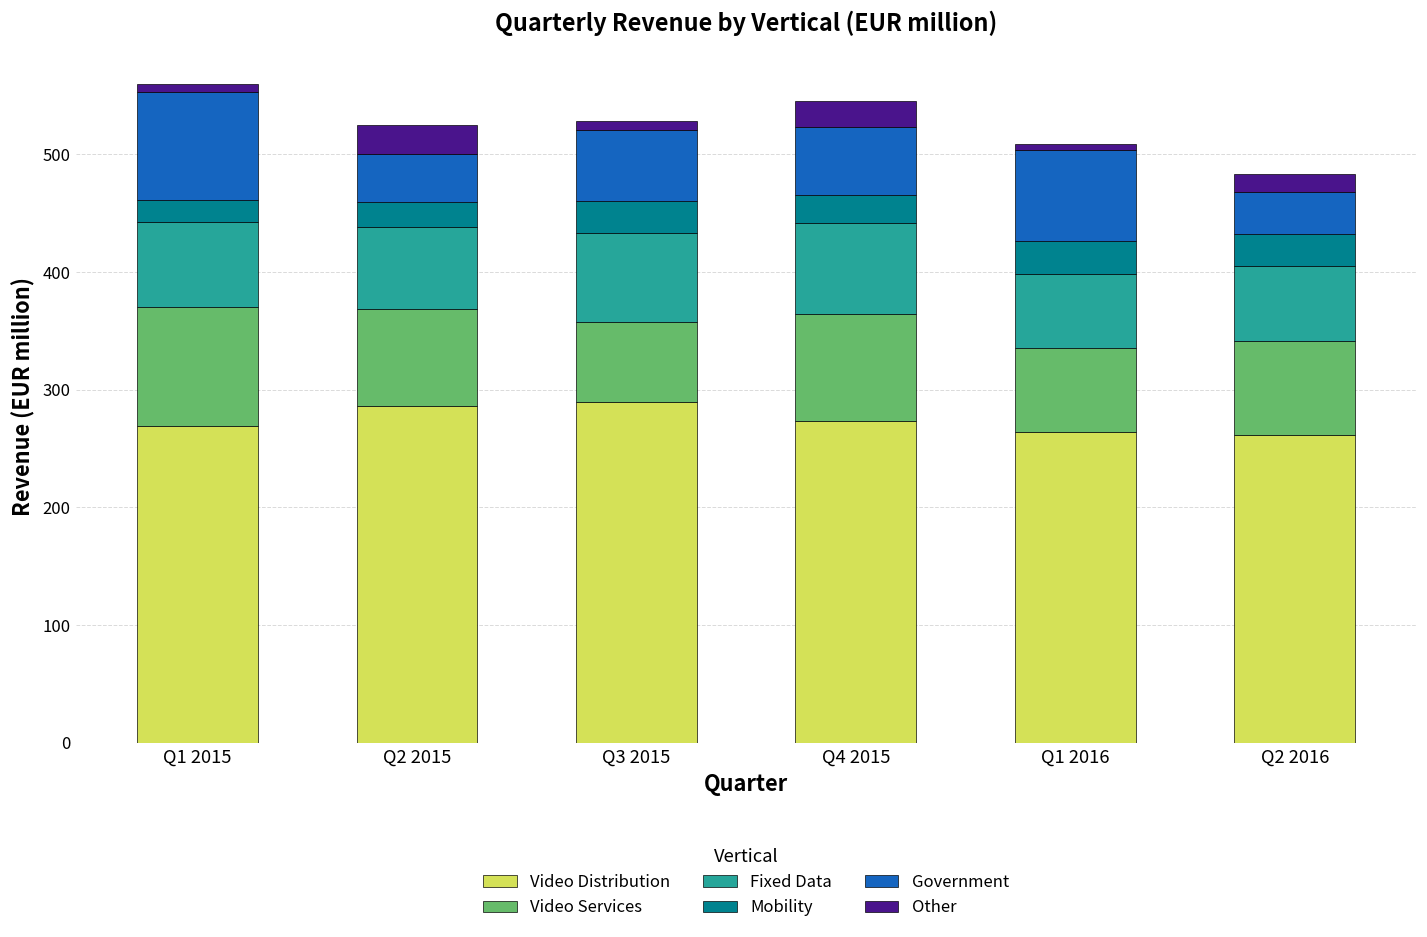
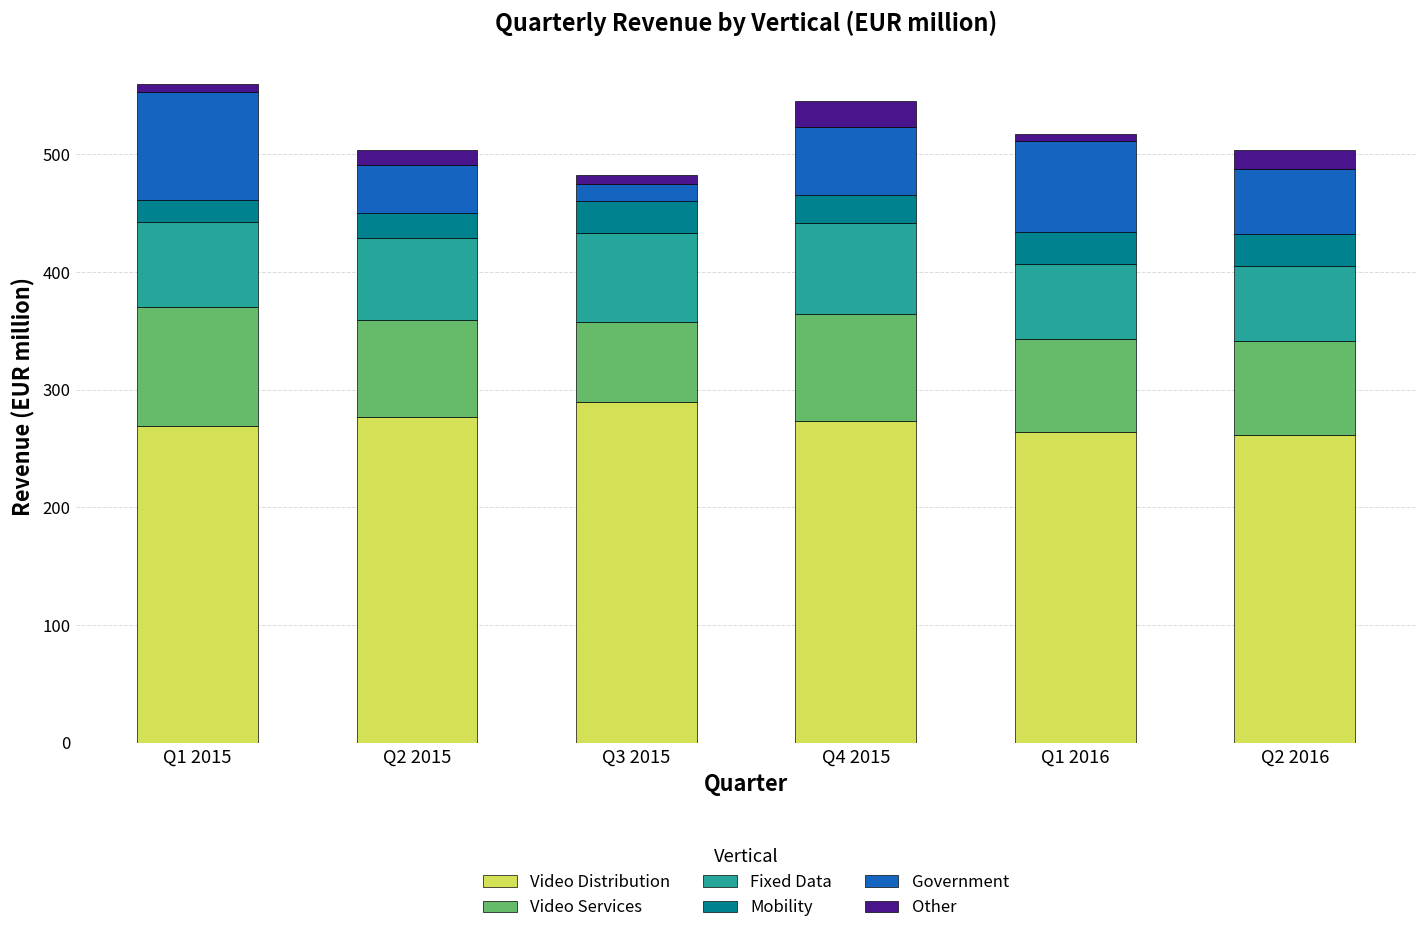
  {
    "Video Distribution": {
      "Q1 2015": 270,
-     "Q2 2015": 290,
+     "Q2 2015": 280,
      "Q3 2015": 290,
      "Q4 2015": 270,
      "Q1 2016": 260,
      "Q2 2016": 260
    },
    "Video Services": {
      "Q1 2015": 100,
      "Q2 2015": 80,
      "Q3 2015": 70,
      "Q4 2015": 90,
-     "Q1 2016": 70,
+     "Q1 2016": 80,
      "Q2 2016": 80
    },
    "Government": {
      "Q1 2015": 90,
      "Q2 2015": 40,
-     "Q3 2015": 60,
+     "Q3 2015": 10,
      "Q4 2015": 60,
      "Q1 2016": 80,
-     "Q2 2016": 40
+     "Q2 2016": 60
    },
    "Other": {
      "Q1 2015": 10,
-     "Q2 2015": 30,
+     "Q2 2015": 10,
      "Q3 2015": 10,
      "Q4 2015": 20,
      "Q1 2016": 10,
      "Q2 2016": 20
    }
  }
